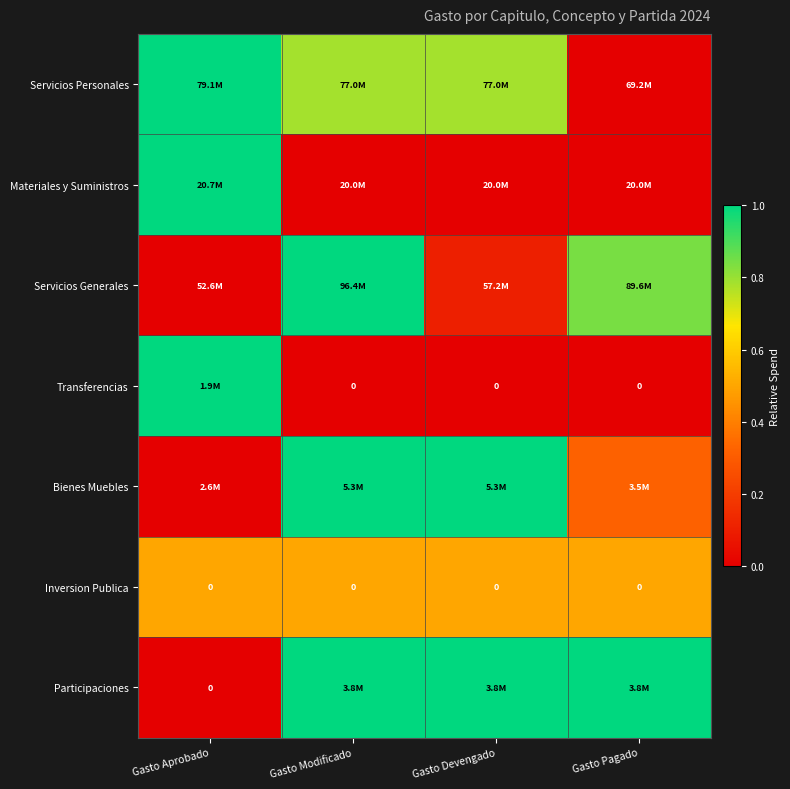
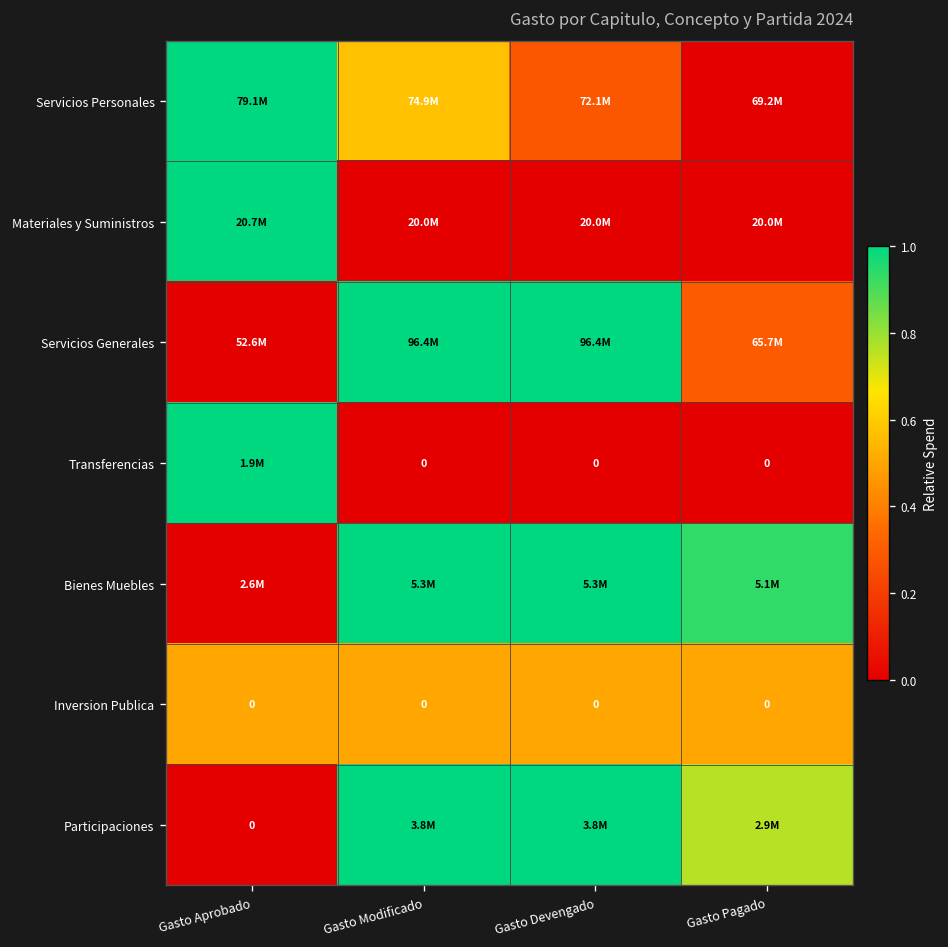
  {
    "Servicios Personales": {
      "Gasto Aprobado": "79.1M",
-     "Gasto Modificado": "77.0M",
-     "Gasto Devengado": "77.0M",
+     "Gasto Modificado": "74.9M",
+     "Gasto Devengado": "72.1M",
      "Gasto Pagado": "69.2M"
    },
    "Materiales y Suministros": {
      "Gasto Aprobado": "20.7M",
      "Gasto Modificado": "20.0M",
      "Gasto Devengado": "20.0M",
      "Gasto Pagado": "20.0M"
    },
    "Servicios Generales": {
      "Gasto Aprobado": "52.6M",
      "Gasto Modificado": "96.4M",
-     "Gasto Devengado": "57.2M",
-     "Gasto Pagado": "89.6M"
+     "Gasto Devengado": "96.4M",
+     "Gasto Pagado": "65.7M"
    },
    "Transferencias": {
      "Gasto Aprobado": "1.9M",
      "Gasto Modificado": "0",
      "Gasto Devengado": "0",
      "Gasto Pagado": "0"
    },
    "Bienes Muebles": {
      "Gasto Aprobado": "2.6M",
      "Gasto Modificado": "5.3M",
      "Gasto Devengado": "5.3M",
-     "Gasto Pagado": "3.5M"
+     "Gasto Pagado": "5.1M"
    },
    "Inversion Publica": {
      "Gasto Aprobado": "0",
      "Gasto Modificado": "0",
      "Gasto Devengado": "0",
      "Gasto Pagado": "0"
    },
    "Participaciones": {
      "Gasto Aprobado": "0",
      "Gasto Modificado": "3.8M",
      "Gasto Devengado": "3.8M",
-     "Gasto Pagado": "3.8M"
+     "Gasto Pagado": "2.9M"
    }
  }
